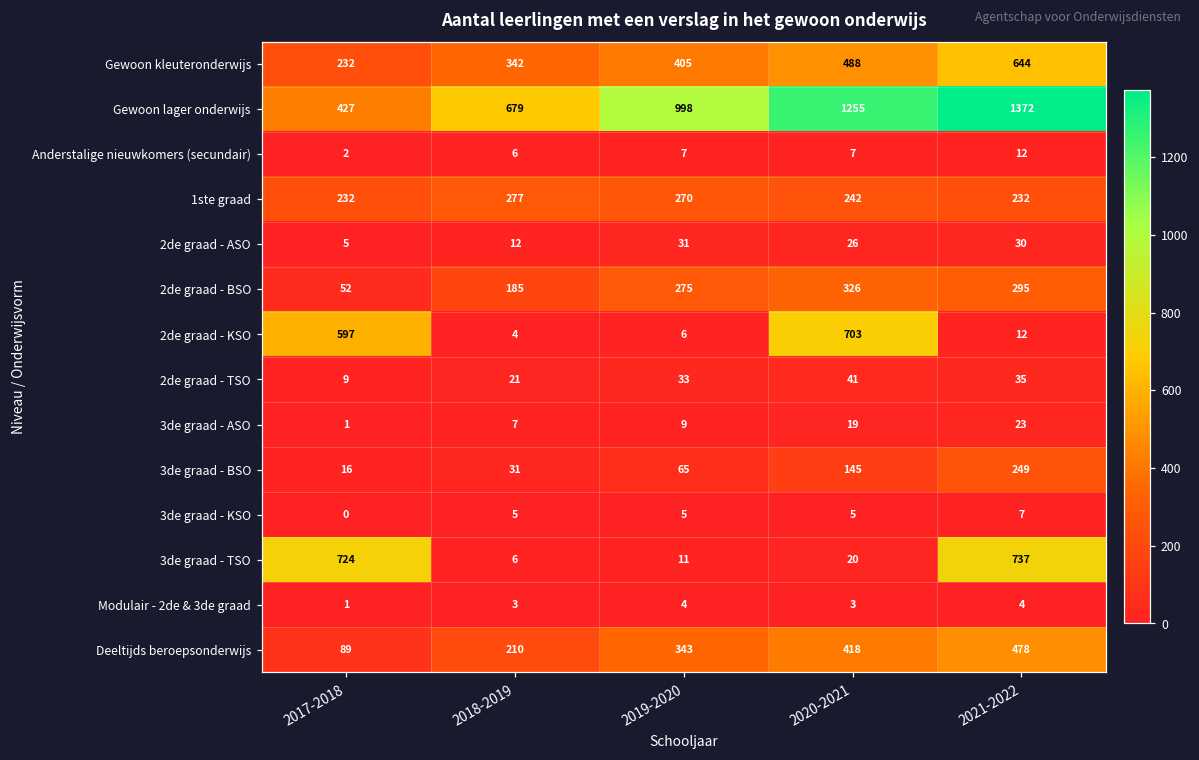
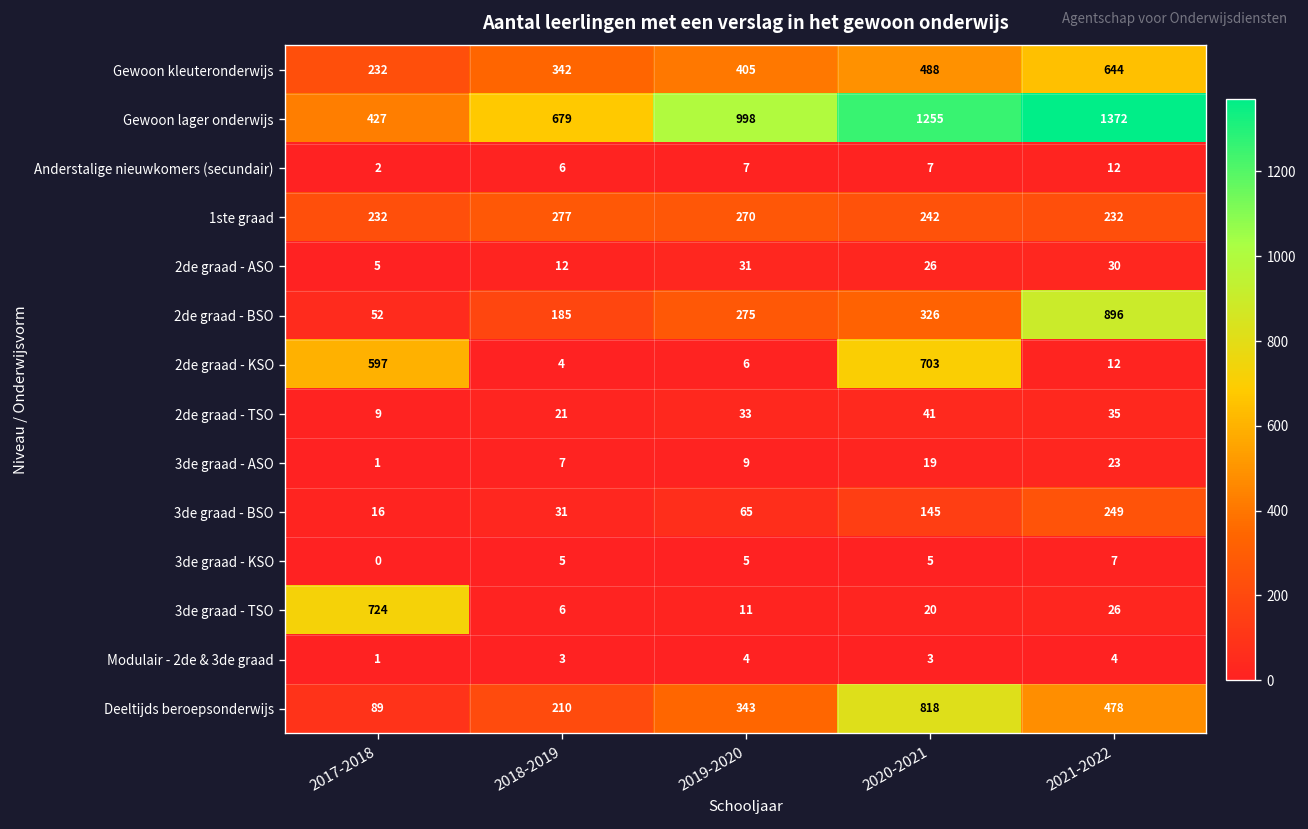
  {
    "Gewoon kleuteronderwijs": {
      "2017-2018": 232,
      "2018-2019": 342,
      "2019-2020": 405,
      "2020-2021": 488,
      "2021-2022": 644
    },
    "Gewoon lager onderwijs": {
      "2017-2018": 427,
      "2018-2019": 679,
      "2019-2020": 998,
      "2020-2021": 1255,
      "2021-2022": 1372
    },
    "Anderstalige nieuwkomers (secundair)": {
      "2017-2018": 2,
      "2018-2019": 6,
      "2019-2020": 7,
      "2020-2021": 7,
      "2021-2022": 12
    },
    "1ste graad": {
      "2017-2018": 232,
      "2018-2019": 277,
      "2019-2020": 270,
      "2020-2021": 242,
      "2021-2022": 232
    },
    "2de graad - ASO": {
      "2017-2018": 5,
      "2018-2019": 12,
      "2019-2020": 31,
      "2020-2021": 26,
      "2021-2022": 30
    },
    "2de graad - BSO": {
      "2017-2018": 52,
      "2018-2019": 185,
      "2019-2020": 275,
      "2020-2021": 326,
-     "2021-2022": 295
+     "2021-2022": 896
    },
    "2de graad - KSO": {
      "2017-2018": 597,
      "2018-2019": 4,
      "2019-2020": 6,
      "2020-2021": 703,
      "2021-2022": 12
    },
    "2de graad - TSO": {
      "2017-2018": 9,
      "2018-2019": 21,
      "2019-2020": 33,
      "2020-2021": 41,
      "2021-2022": 35
    },
    "3de graad - ASO": {
      "2017-2018": 1,
      "2018-2019": 7,
      "2019-2020": 9,
      "2020-2021": 19,
      "2021-2022": 23
    },
    "3de graad - BSO": {
      "2017-2018": 16,
      "2018-2019": 31,
      "2019-2020": 65,
      "2020-2021": 145,
      "2021-2022": 249
    },
    "3de graad - KSO": {
      "2017-2018": 0,
      "2018-2019": 5,
      "2019-2020": 5,
      "2020-2021": 5,
      "2021-2022": 7
    },
    "3de graad - TSO": {
      "2017-2018": 724,
      "2018-2019": 6,
      "2019-2020": 11,
      "2020-2021": 20,
-     "2021-2022": 737
+     "2021-2022": 26
    },
    "Modulair - 2de & 3de graad": {
      "2017-2018": 1,
      "2018-2019": 3,
      "2019-2020": 4,
      "2020-2021": 3,
      "2021-2022": 4
    },
    "Deeltijds beroepsonderwijs": {
      "2017-2018": 89,
      "2018-2019": 210,
      "2019-2020": 343,
-     "2020-2021": 418,
+     "2020-2021": 818,
      "2021-2022": 478
    }
  }
